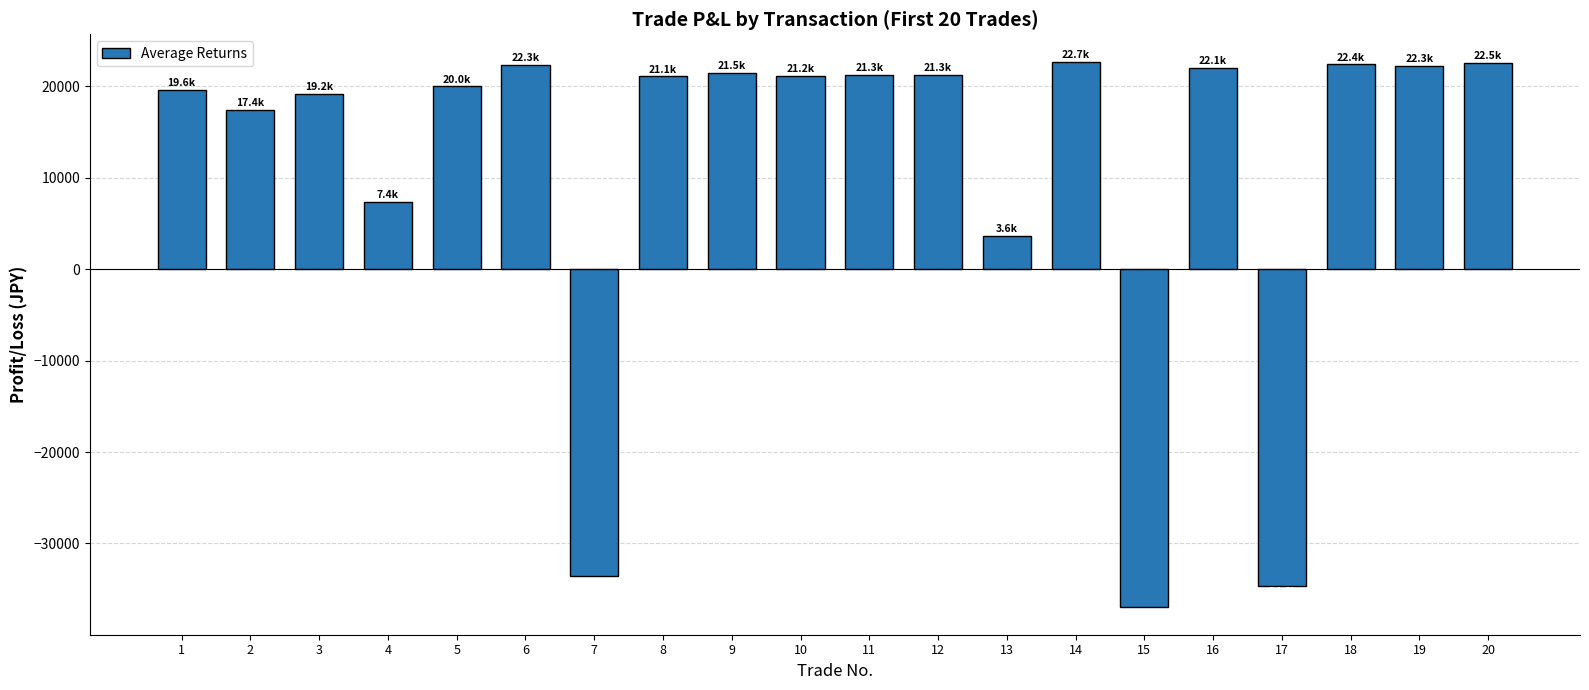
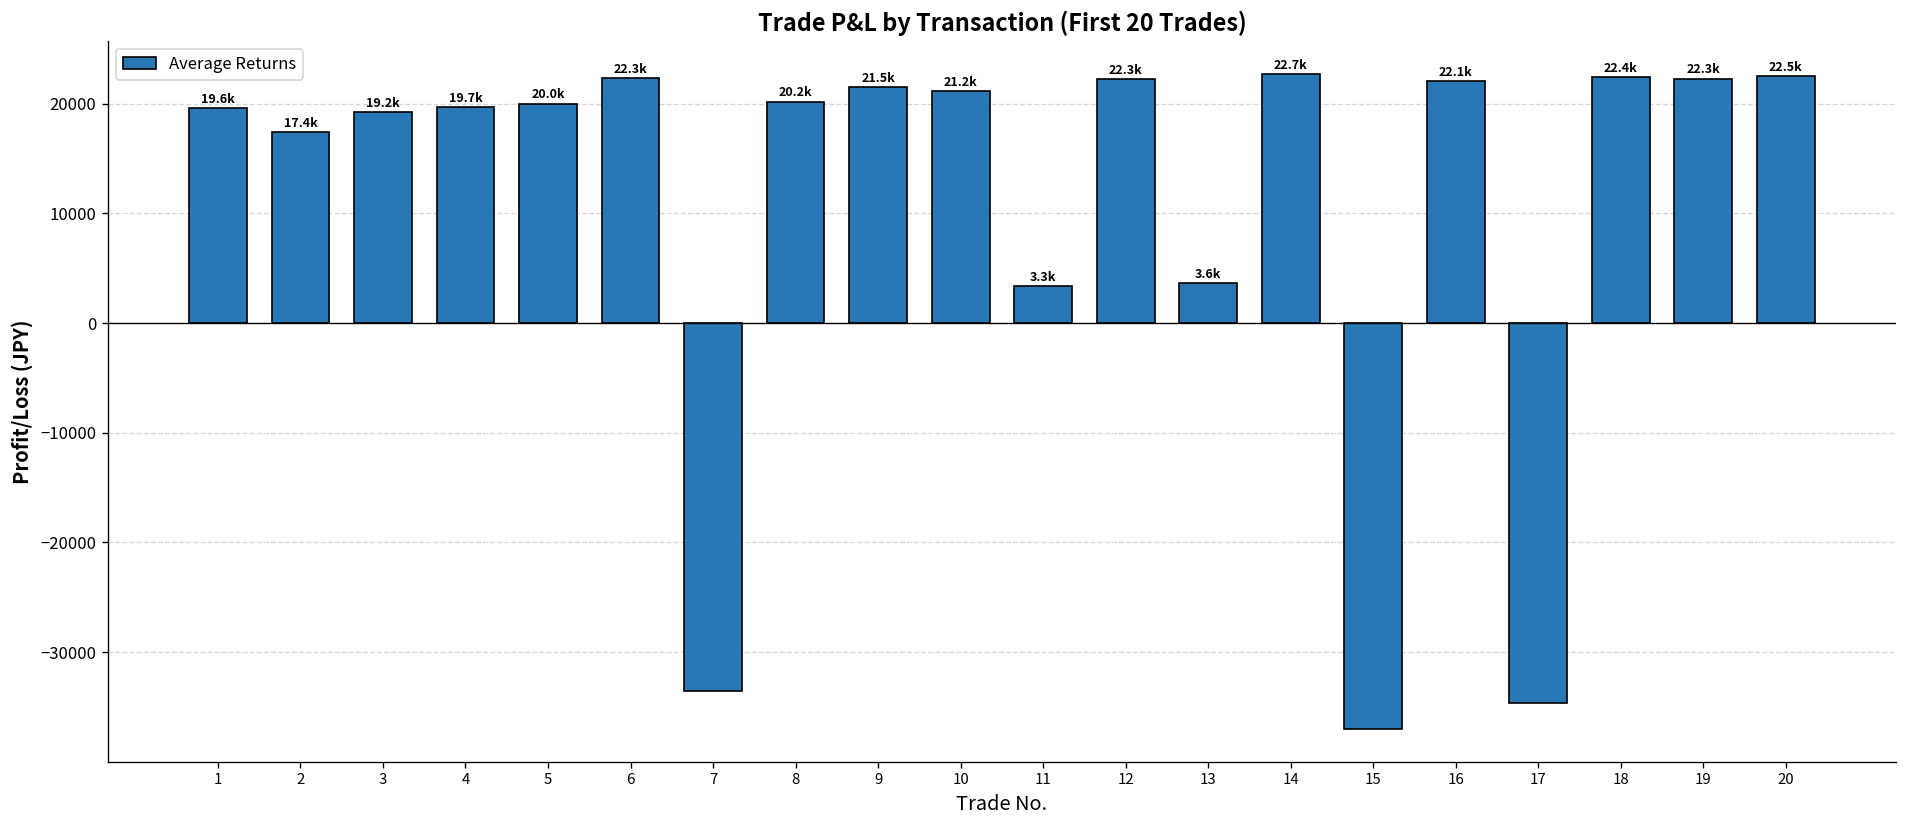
  {
    "1": "19.6k",
    "2": "17.4k",
    "3": "19.2k",
-   "4": "7.4k",
+   "4": "19.7k",
    "5": "20.0k",
    "6": "22.3k",
-   "8": "21.1k",
+   "8": "20.2k",
    "9": "21.5k",
    "10": "21.2k",
-   "11": "21.3k",
-   "12": "21.3k",
+   "11": "3.3k",
+   "12": "22.3k",
    "13": "3.6k",
    "14": "22.7k",
    "16": "22.1k",
    "18": "22.4k",
    "19": "22.3k",
    "20": "22.5k"
  }
